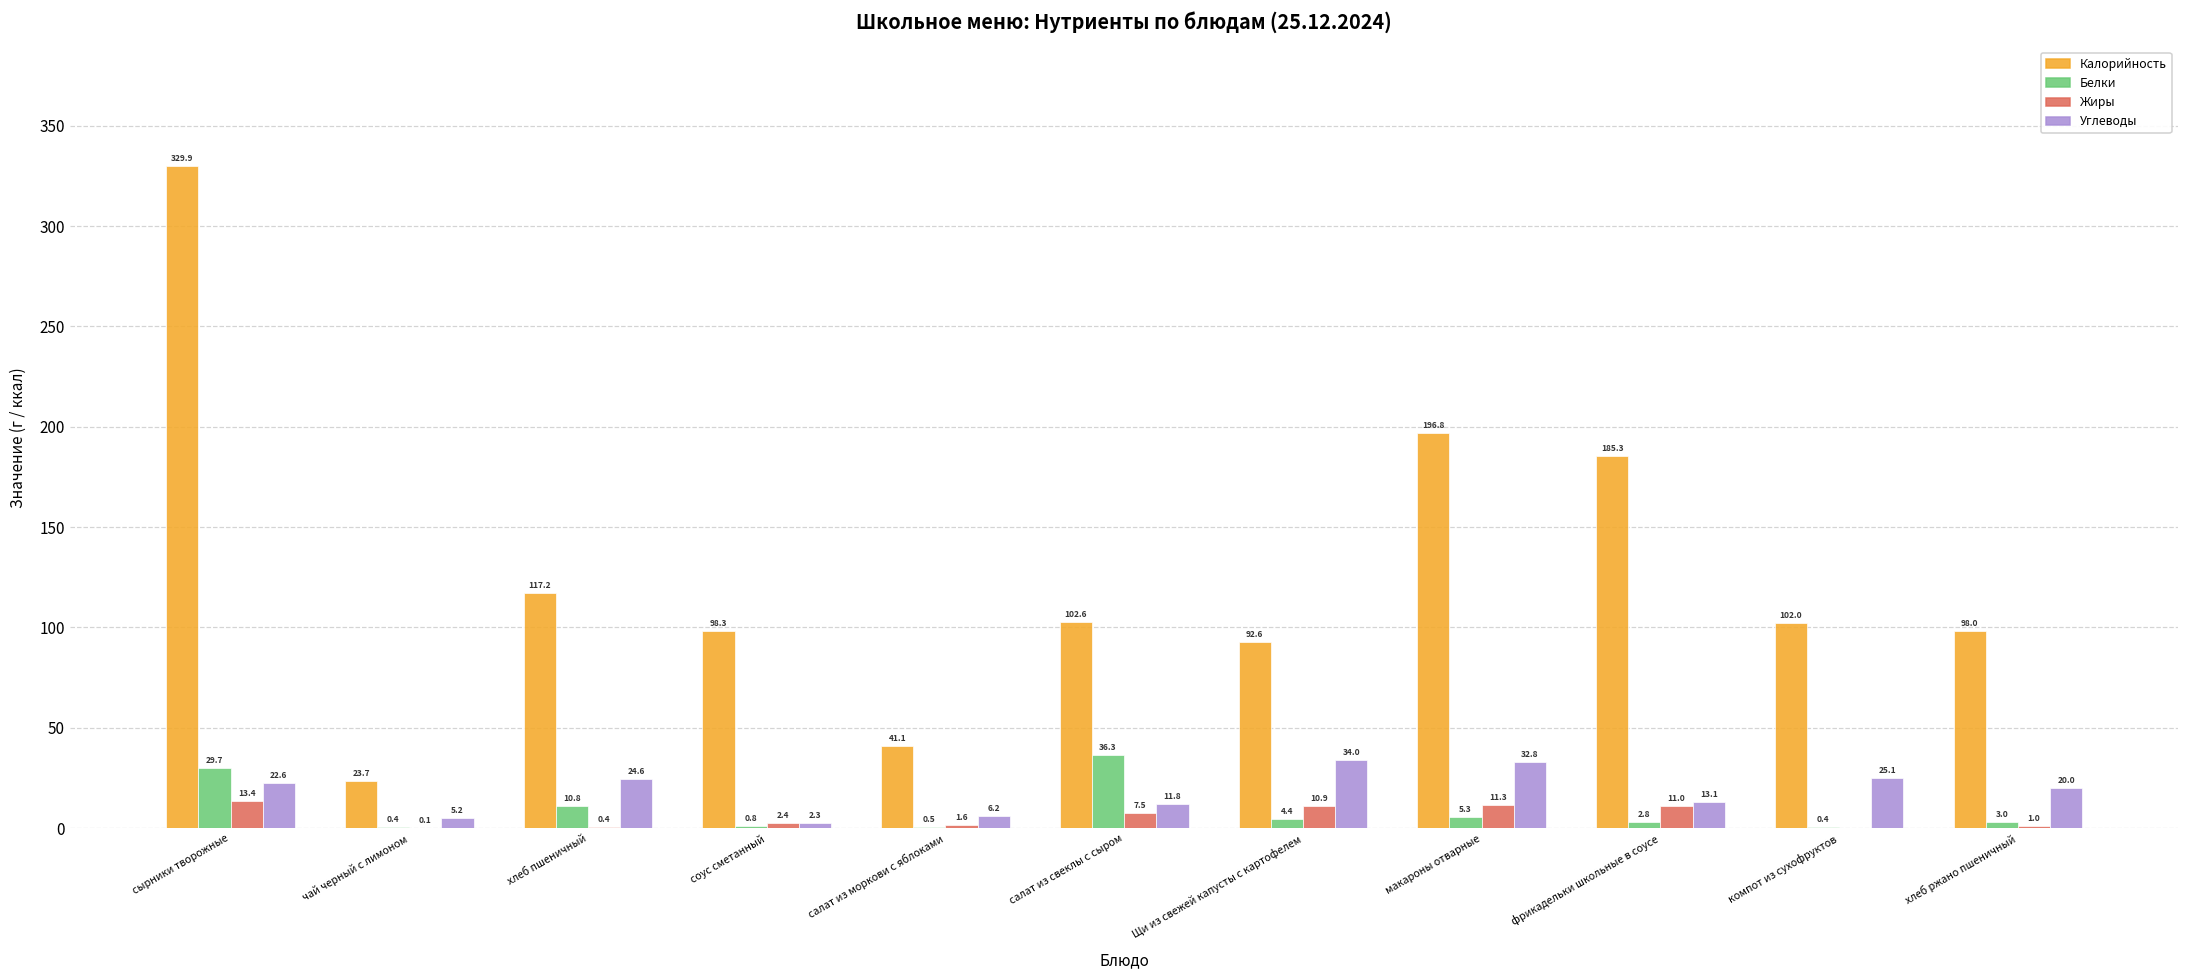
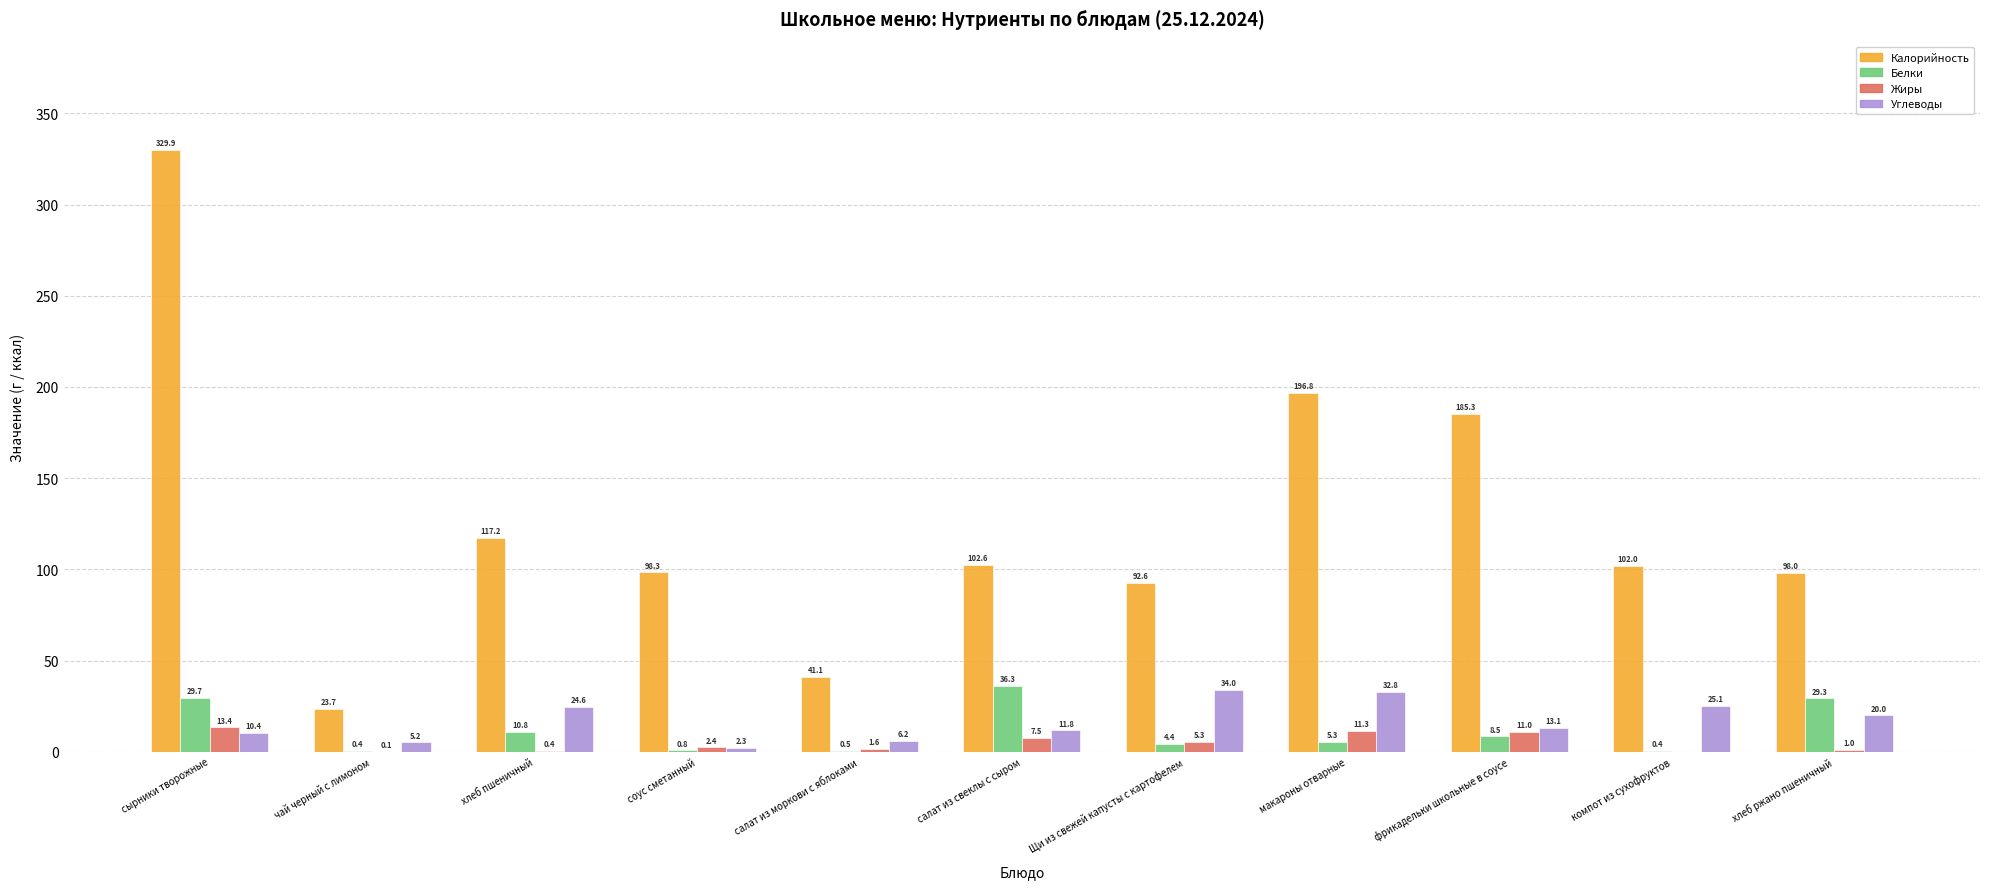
  {
    "Калорийность": {
      "сырники творожные": 329.9,
      "чай черный с лимоном": 23.7,
      "хлеб пшеничный": 117.2,
      "соус сметанный": 98.3,
      "салат из моркови с яблоками": 41.1,
      "салат из свеклы с сыром": 102.6,
      "Щи из свежей капусты с картофелем": 92.6,
      "макароны отварные": 196.8,
      "фрикадельки школьные в соусе": 185.3,
      "компот из сухофруктов": 102.0,
      "хлеб ржано пшеничный": 98.0
    },
    "Белки": {
      "сырники творожные": 29.7,
      "чай черный с лимоном": 0.4,
      "хлеб пшеничный": 10.8,
      "соус сметанный": 0.8,
      "салат из моркови с яблоками": 0.5,
      "салат из свеклы с сыром": 36.3,
      "Щи из свежей капусты с картофелем": 4.4,
      "макароны отварные": 5.3,
-     "фрикадельки школьные в соусе": 2.8,
+     "фрикадельки школьные в соусе": 8.5,
      "компот из сухофруктов": 0.4,
-     "хлеб ржано пшеничный": 3.0
+     "хлеб ржано пшеничный": 29.3
    },
    "Жиры": {
      "сырники творожные": 13.4,
      "чай черный с лимоном": 0.1,
      "хлеб пшеничный": 0.4,
      "соус сметанный": 2.4,
      "салат из моркови с яблоками": 1.6,
      "салат из свеклы с сыром": 7.5,
-     "Щи из свежей капусты с картофелем": 10.9,
+     "Щи из свежей капусты с картофелем": 5.3,
      "макароны отварные": 11.3,
      "фрикадельки школьные в соусе": 11.0,
      "хлеб ржано пшеничный": 1.0
    },
    "Углеводы": {
-     "сырники творожные": 22.6,
+     "сырники творожные": 10.4,
      "чай черный с лимоном": 5.2,
      "хлеб пшеничный": 24.6,
      "соус сметанный": 2.3,
      "салат из моркови с яблоками": 6.2,
      "салат из свеклы с сыром": 11.8,
      "Щи из свежей капусты с картофелем": 34.0,
      "макароны отварные": 32.8,
      "фрикадельки школьные в соусе": 13.1,
      "компот из сухофруктов": 25.1,
      "хлеб ржано пшеничный": 20.0
    }
  }
